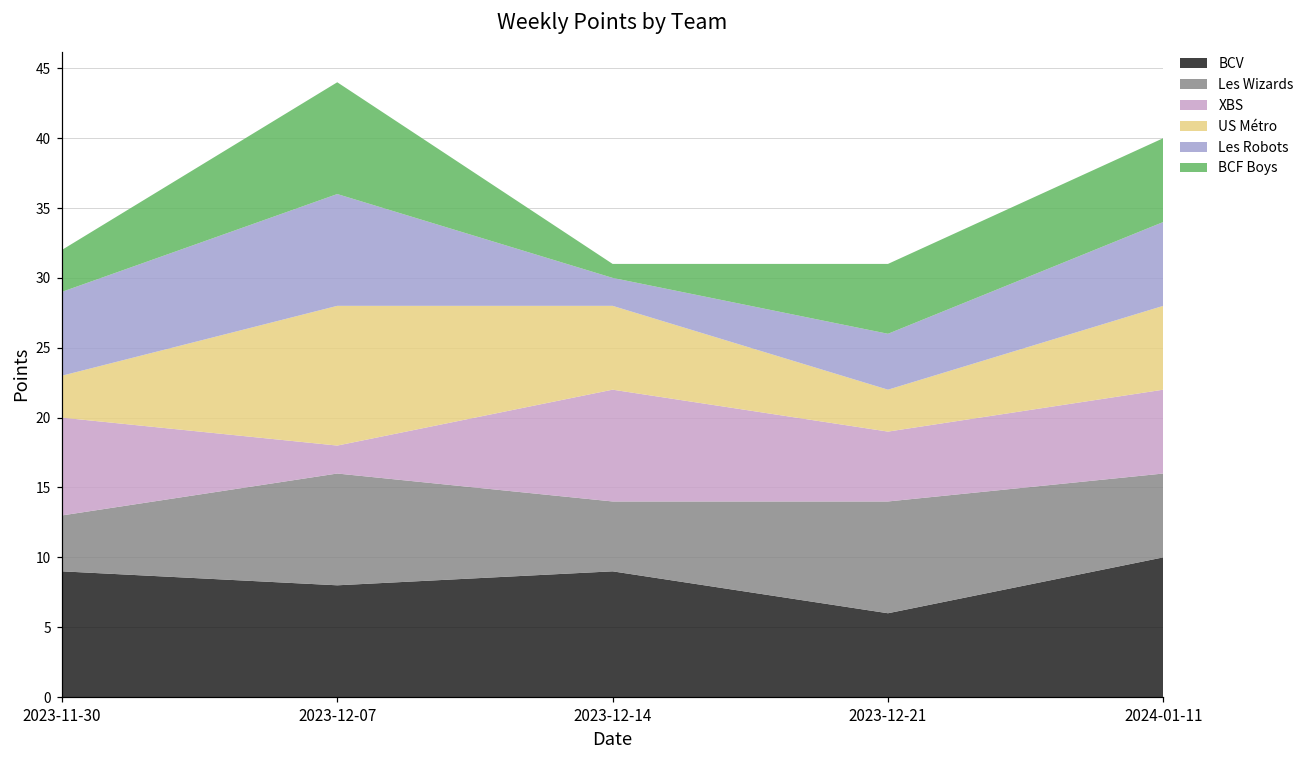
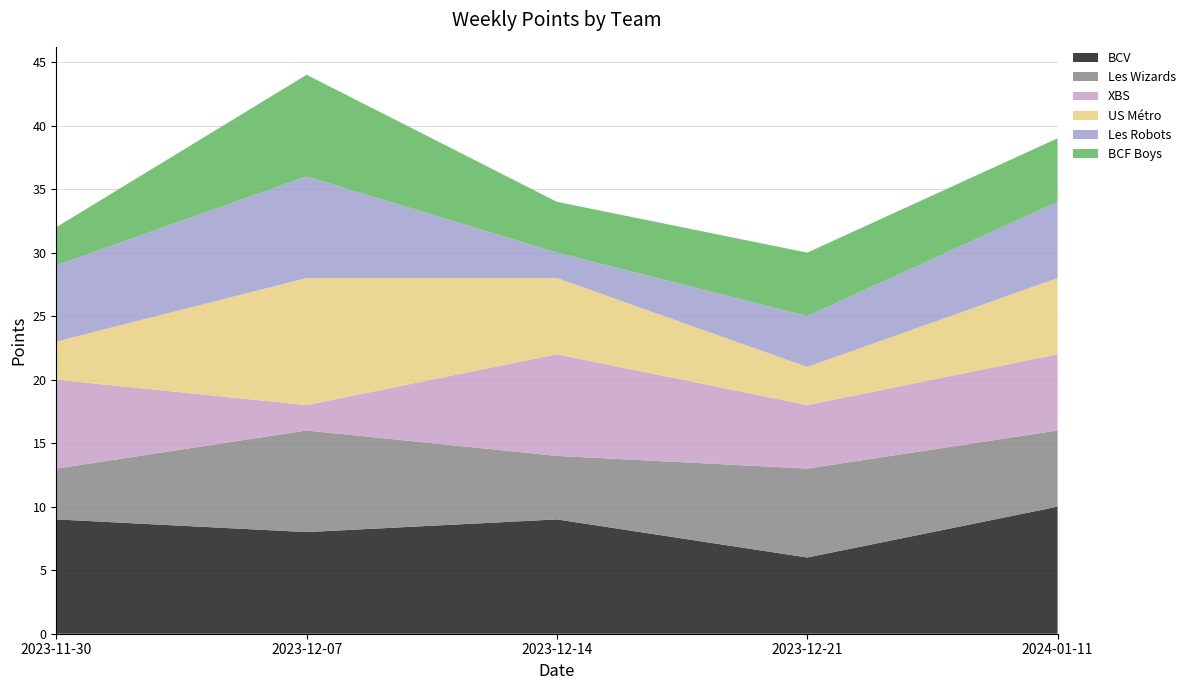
  {
    "BCV": {
      "2023-11-30": 9,
      "2023-12-07": 8,
      "2023-12-14": 9,
      "2023-12-21": 6,
      "2024-01-11": 10
    },
    "Les Wizards": {
      "2023-11-30": 4,
      "2023-12-07": 8,
      "2023-12-14": 5,
-     "2023-12-21": 8,
+     "2023-12-21": 7,
      "2024-01-11": 6
    },
    "US Métro": {
      "2023-11-30": 3,
      "2023-12-07": 10,
      "2023-12-14": 6,
      "2023-12-21": 3,
      "2024-01-11": 6
    },
    "BCF Boys": {
      "2023-11-30": 3,
      "2023-12-07": 8,
-     "2023-12-14": 1,
+     "2023-12-14": 4,
      "2023-12-21": 5,
-     "2024-01-11": 6
+     "2024-01-11": 5
    }
  }
